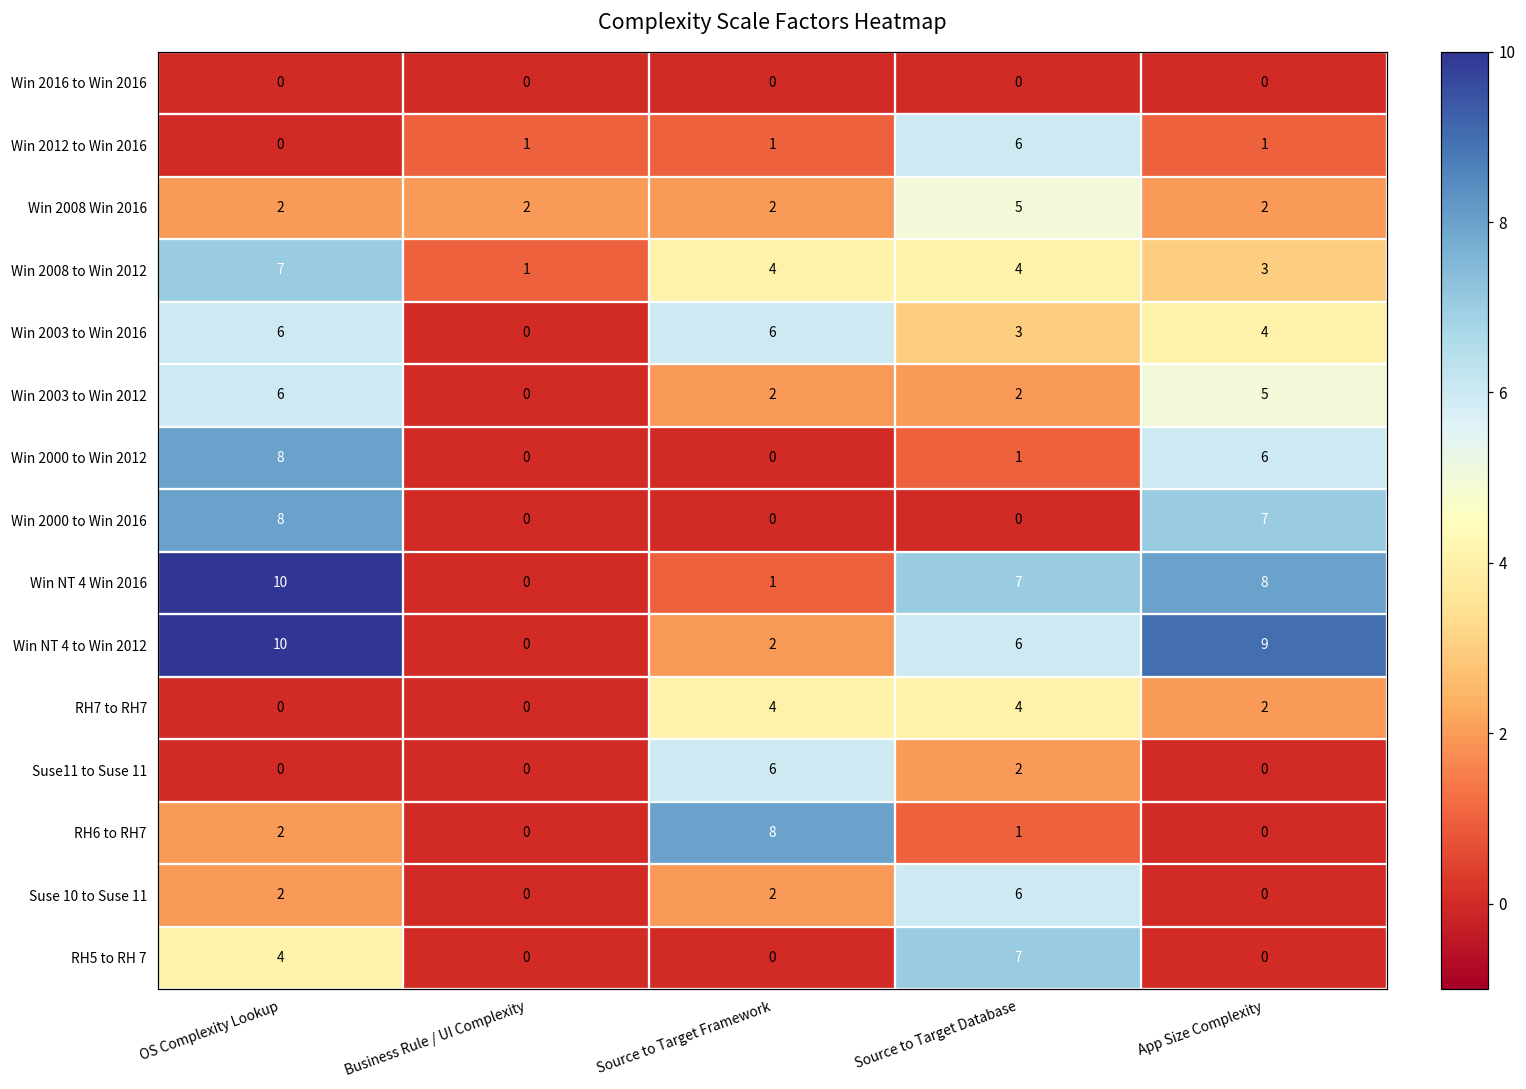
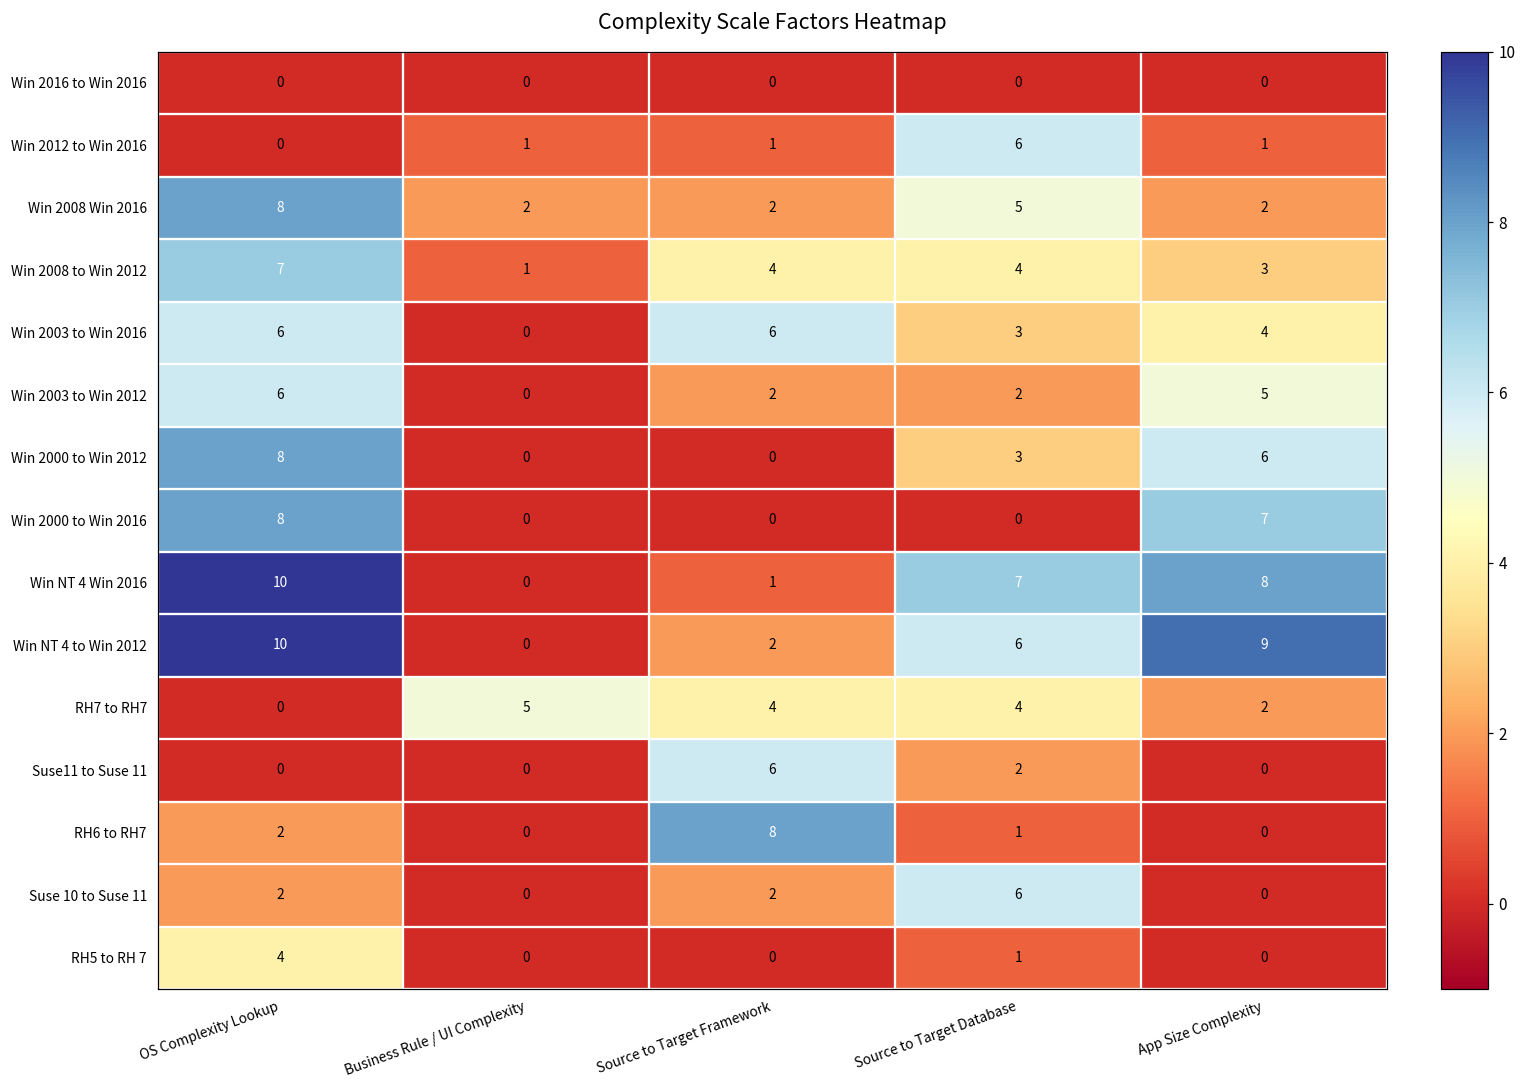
  {
    "Win 2016 to Win 2016": {
      "OS Complexity Lookup": 0,
      "Business Rule / UI Complexity": 0,
      "Source to Target Framework": 0,
      "Source to Target Database": 0,
      "App Size Complexity": 0
    },
    "Win 2012 to Win 2016": {
      "OS Complexity Lookup": 0,
      "Business Rule / UI Complexity": 1,
      "Source to Target Framework": 1,
      "Source to Target Database": 6,
      "App Size Complexity": 1
    },
    "Win 2008 Win 2016": {
-     "OS Complexity Lookup": 2,
+     "OS Complexity Lookup": 8,
      "Business Rule / UI Complexity": 2,
      "Source to Target Framework": 2,
      "Source to Target Database": 5,
      "App Size Complexity": 2
    },
    "Win 2008 to Win 2012": {
      "OS Complexity Lookup": 7,
      "Business Rule / UI Complexity": 1,
      "Source to Target Framework": 4,
      "Source to Target Database": 4,
      "App Size Complexity": 3
    },
    "Win 2003 to Win 2016": {
      "OS Complexity Lookup": 6,
      "Business Rule / UI Complexity": 0,
      "Source to Target Framework": 6,
      "Source to Target Database": 3,
      "App Size Complexity": 4
    },
    "Win 2003 to Win 2012": {
      "OS Complexity Lookup": 6,
      "Business Rule / UI Complexity": 0,
      "Source to Target Framework": 2,
      "Source to Target Database": 2,
      "App Size Complexity": 5
    },
    "Win 2000 to Win 2012": {
      "OS Complexity Lookup": 8,
      "Business Rule / UI Complexity": 0,
      "Source to Target Framework": 0,
-     "Source to Target Database": 1,
+     "Source to Target Database": 3,
      "App Size Complexity": 6
    },
    "Win 2000 to Win 2016": {
      "OS Complexity Lookup": 8,
      "Business Rule / UI Complexity": 0,
      "Source to Target Framework": 0,
      "Source to Target Database": 0,
      "App Size Complexity": 7
    },
    "Win NT 4 Win 2016": {
      "OS Complexity Lookup": 10,
      "Business Rule / UI Complexity": 0,
      "Source to Target Framework": 1,
      "Source to Target Database": 7,
      "App Size Complexity": 8
    },
    "Win NT 4 to Win 2012": {
      "OS Complexity Lookup": 10,
      "Business Rule / UI Complexity": 0,
      "Source to Target Framework": 2,
      "Source to Target Database": 6,
      "App Size Complexity": 9
    },
    "RH7 to RH7": {
      "OS Complexity Lookup": 0,
-     "Business Rule / UI Complexity": 0,
+     "Business Rule / UI Complexity": 5,
      "Source to Target Framework": 4,
      "Source to Target Database": 4,
      "App Size Complexity": 2
    },
    "Suse11 to Suse 11": {
      "OS Complexity Lookup": 0,
      "Business Rule / UI Complexity": 0,
      "Source to Target Framework": 6,
      "Source to Target Database": 2,
      "App Size Complexity": 0
    },
    "RH6 to RH7": {
      "OS Complexity Lookup": 2,
      "Business Rule / UI Complexity": 0,
      "Source to Target Framework": 8,
      "Source to Target Database": 1,
      "App Size Complexity": 0
    },
    "Suse 10 to Suse 11": {
      "OS Complexity Lookup": 2,
      "Business Rule / UI Complexity": 0,
      "Source to Target Framework": 2,
      "Source to Target Database": 6,
      "App Size Complexity": 0
    },
    "RH5 to RH 7": {
      "OS Complexity Lookup": 4,
      "Business Rule / UI Complexity": 0,
      "Source to Target Framework": 0,
-     "Source to Target Database": 7,
+     "Source to Target Database": 1,
      "App Size Complexity": 0
    }
  }
